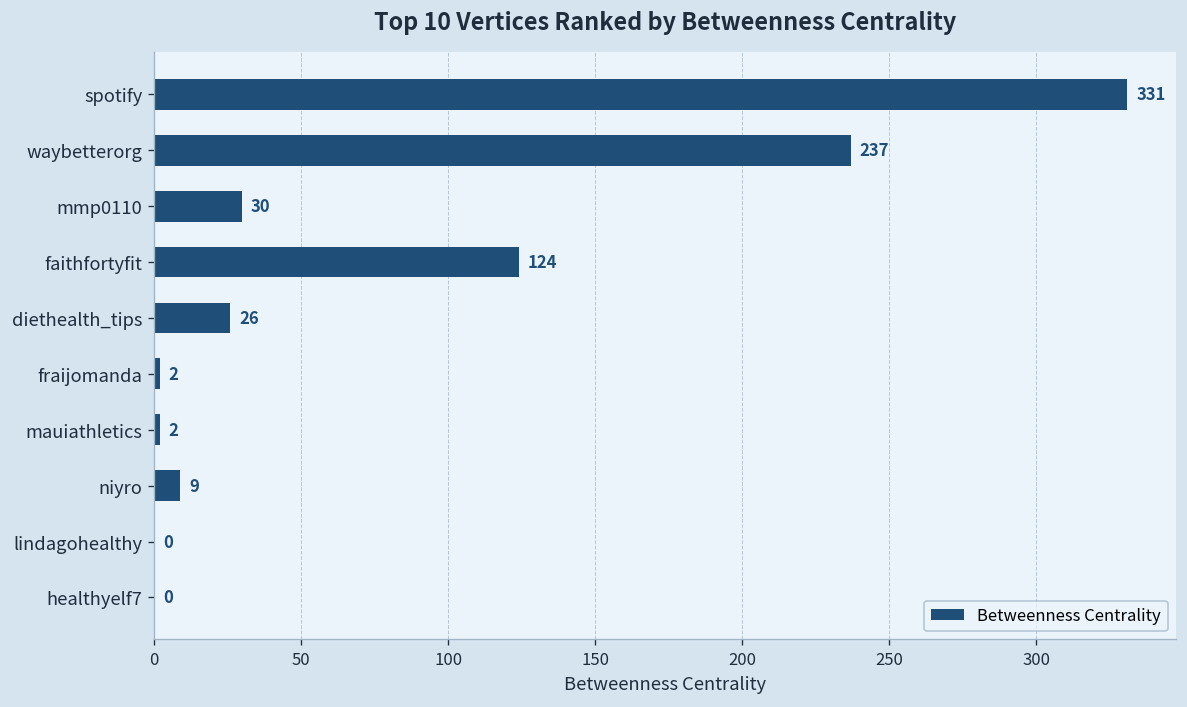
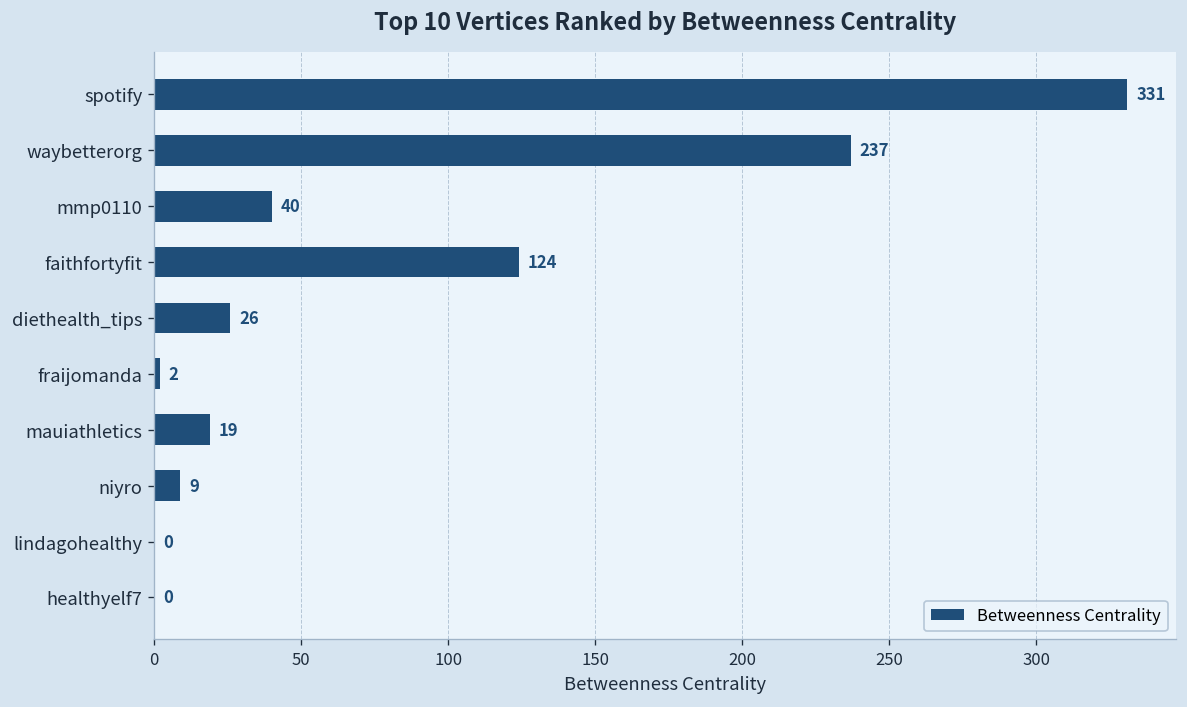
  {
    "spotify": 331,
    "waybetterorg": 237,
-   "mmp0110": 30,
+   "mmp0110": 40,
    "faithfortyfit": 124,
    "diethealth_tips": 26,
    "fraijomanda": 2,
-   "mauiathletics": 2,
+   "mauiathletics": 19,
    "niyro": 9,
    "lindagohealthy": 0,
    "healthyelf7": 0
  }
